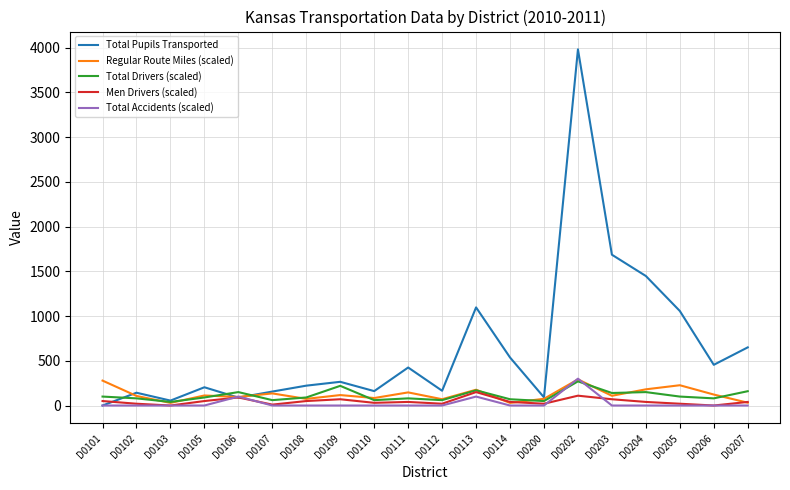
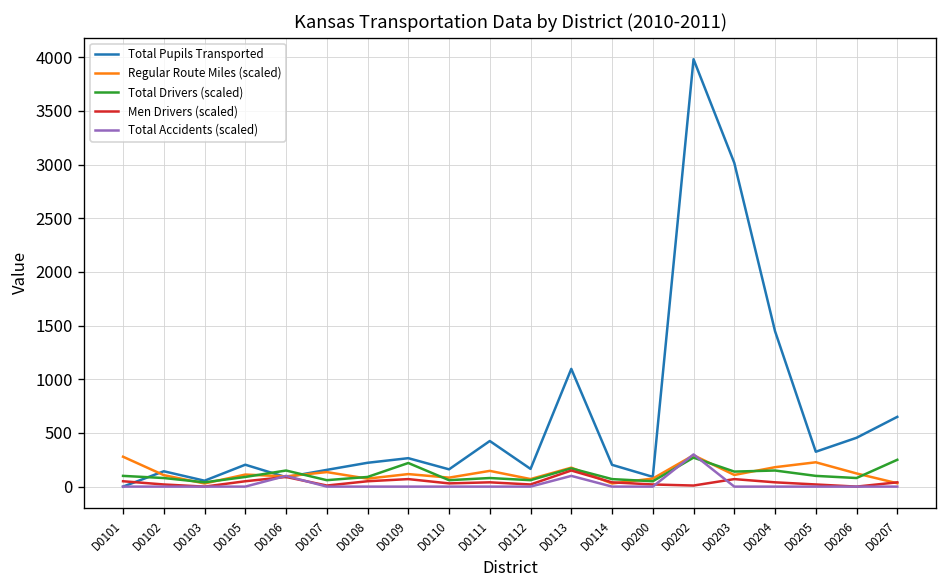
  {
    "Total Pupils Transported": {
      "D0102": 100,
      "D0105": 200,
      "D0108": 200,
      "D0109": 300,
      "D0110": 200,
      "D0111": 400,
      "D0112": 200,
      "D0113": 1100,
-     "D0114": 500,
+     "D0114": 200,
      "D0202": 4000,
-     "D0203": 1700,
+     "D0203": 3000,
      "D0204": 1400,
-     "D0205": 1100,
+     "D0205": 300,
      "D0206": 500,
      "D0207": 700
    },
    "Regular Route Miles (scaled)": {
      "D0101": 300,
      "D0109": 100,
      "D0111": 100,
      "D0203": 100,
      "D0204": 200,
      "D0205": 200,
      "D0206": 100
    },
    "Total Drivers (scaled)": {
      "D0101": 100,
      "D0106": 200,
      "D0107": 100,
      "D0109": 200,
      "D0111": 100,
      "D0114": 100,
      "D0203": 100,
      "D0204": 200,
      "D0205": 100,
      "D0206": 100,
-     "D0207": 200
+     "D0207": 300
    },
    "Men Drivers (scaled)": {
      "D0101": 100,
      "D0105": 100,
      "D0109": 100,
      "D0110": 0,
      "D0111": 0,
-     "D0202": 100,
+     "D0202": 0,
      "D0203": 100,
      "D0204": 0
    },
    "Total Accidents (scaled)": {
      "D0105": 0,
      "D0108": 0,
      "D0109": 0,
      "D0110": 0,
      "D0111": 0,
      "D0113": 100,
      "D0114": 0,
      "D0203": 0,
      "D0204": 0,
      "D0207": 0
    }
  }
